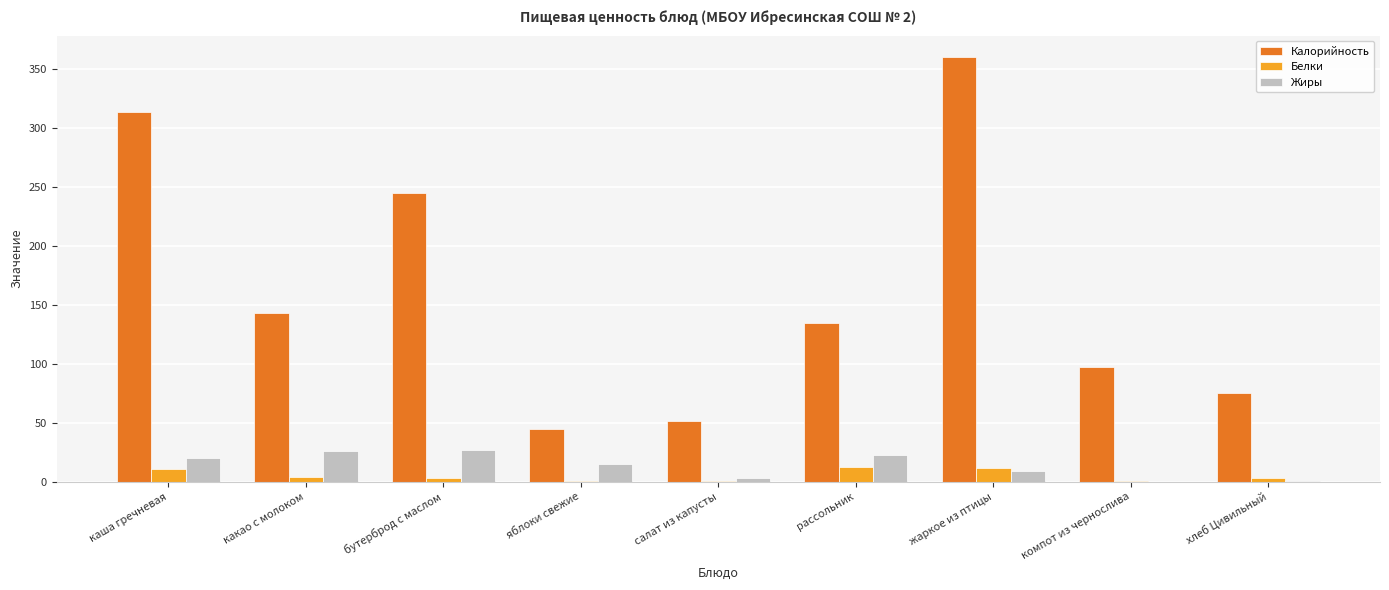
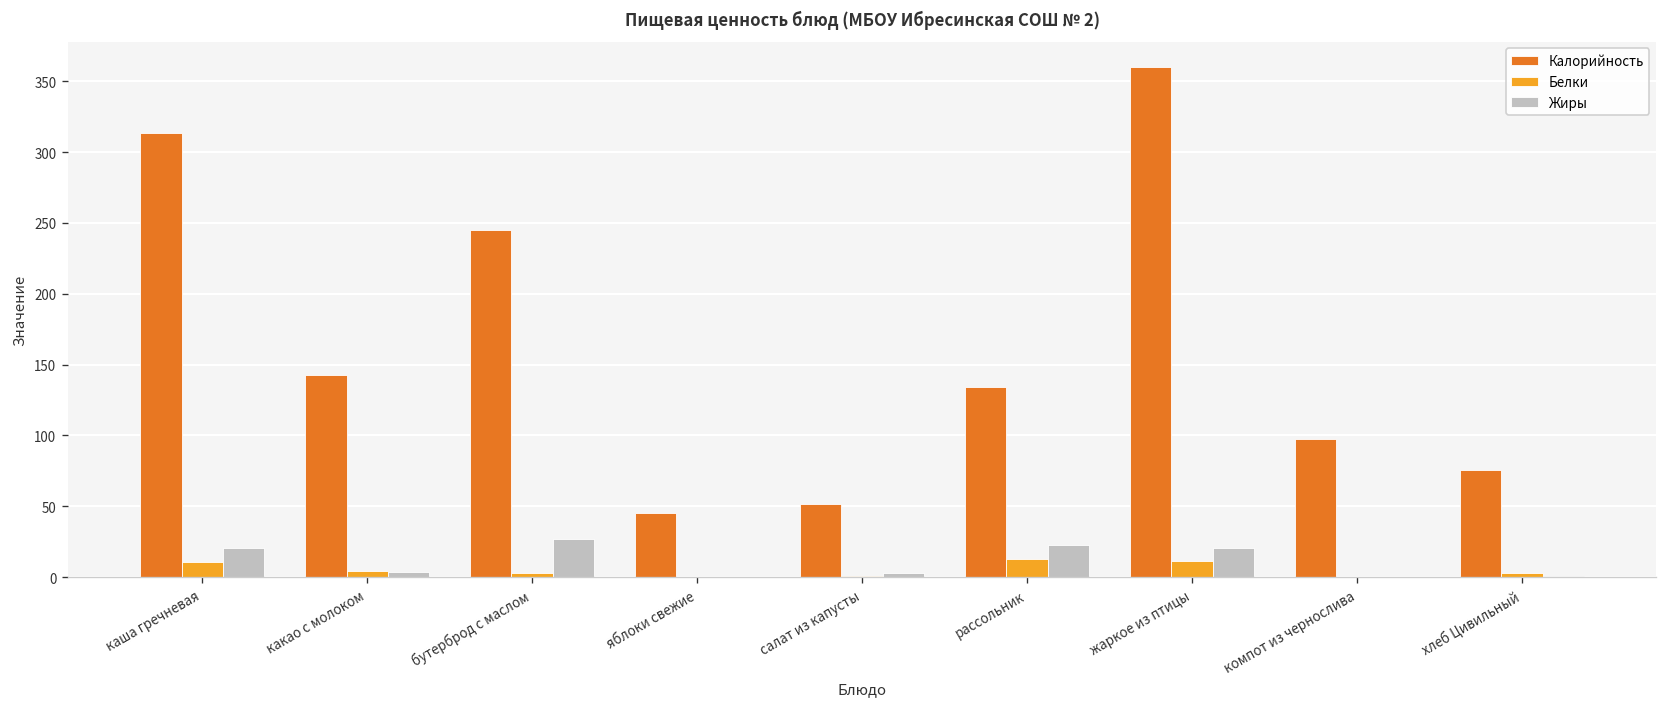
  {
    "Жиры": {
      "каша гречневая": 20,
-     "какао с молоком": 26,
+     "какао с молоком": 3,
      "бутерброд с маслом": 27,
-     "яблоки свежие": 15,
+     "яблоки свежие": 0,
      "салат из капусты": 3,
      "рассольник": 23,
-     "жаркое из птицы": 9,
+     "жаркое из птицы": 20,
      "компот из чернослива": 0
    }
  }
